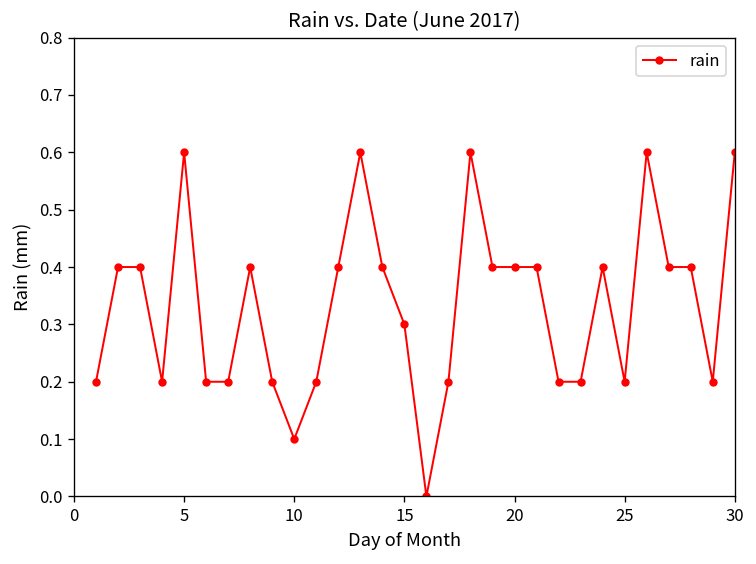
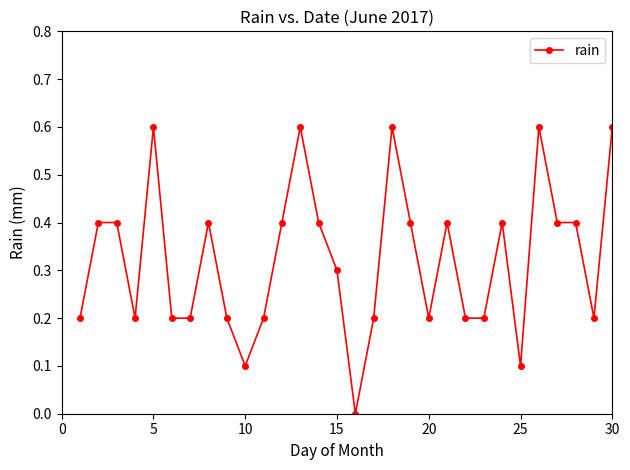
  {
    "5": 0.6,
    "10": 0.1,
    "15": 0.3,
-   "20": 0.4,
-   "25": 0.2,
+   "20": 0.2,
+   "25": 0.1,
    "30": 0.6
  }
